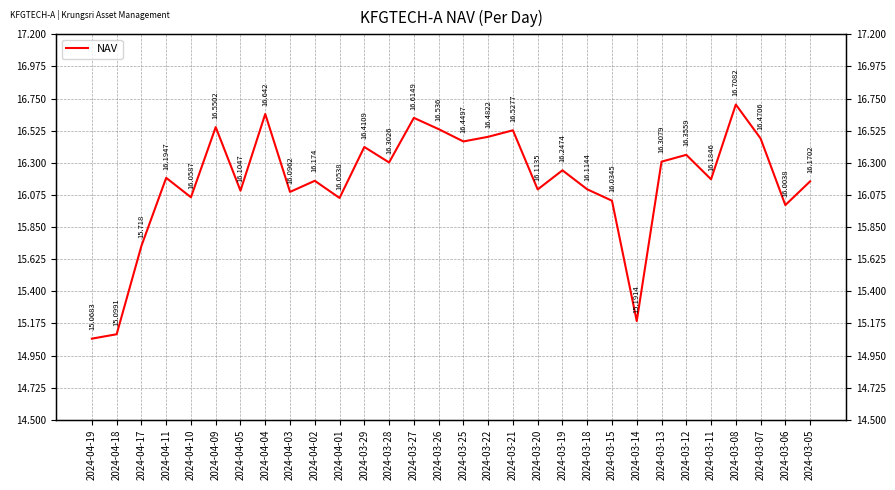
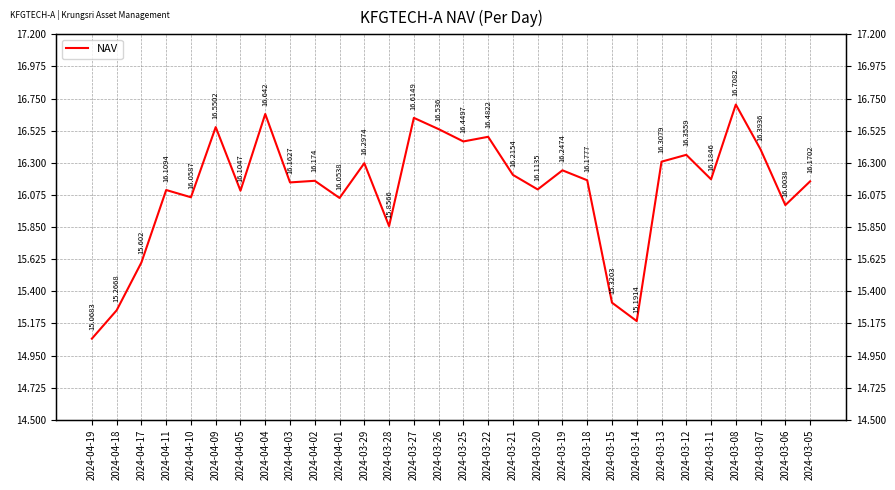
  {
    "2024-04-19": 15.0683,
-   "2024-04-18": 15.0991,
-   "2024-04-17": 15.718,
-   "2024-04-11": 16.1947,
+   "2024-04-18": 15.2668,
+   "2024-04-17": 15.602,
+   "2024-04-11": 16.1094,
    "2024-04-10": 16.0587,
    "2024-04-09": 16.5502,
    "2024-04-05": 16.1047,
    "2024-04-04": 16.642,
-   "2024-04-03": 16.0962,
+   "2024-04-03": 16.1627,
    "2024-04-02": 16.174,
    "2024-04-01": 16.0538,
-   "2024-03-29": 16.4109,
-   "2024-03-28": 16.3026,
+   "2024-03-29": 16.2974,
+   "2024-03-28": 15.8566,
    "2024-03-27": 16.6149,
    "2024-03-26": 16.536,
    "2024-03-25": 16.4497,
    "2024-03-22": 16.4822,
-   "2024-03-21": 16.5277,
+   "2024-03-21": 16.2154,
    "2024-03-20": 16.1135,
    "2024-03-19": 16.2474,
-   "2024-03-18": 16.1144,
-   "2024-03-15": 16.0345,
+   "2024-03-18": 16.1777,
+   "2024-03-15": 15.3203,
    "2024-03-14": 15.1914,
    "2024-03-13": 16.3079,
    "2024-03-12": 16.3559,
    "2024-03-11": 16.1846,
    "2024-03-08": 16.7082,
-   "2024-03-07": 16.4706,
+   "2024-03-07": 16.3936,
    "2024-03-06": 16.0038,
    "2024-03-05": 16.1702
  }
